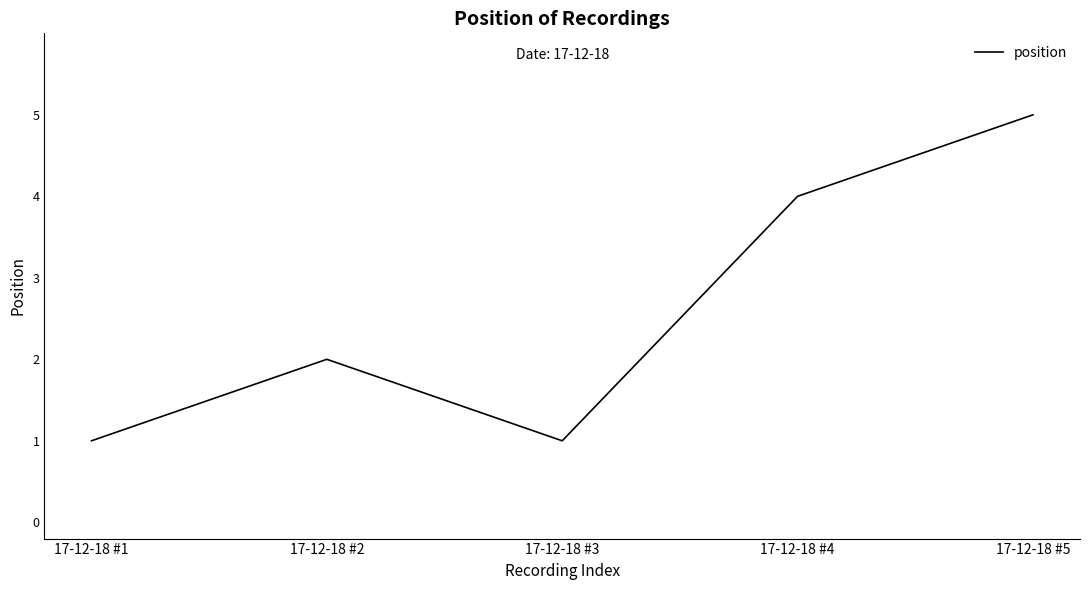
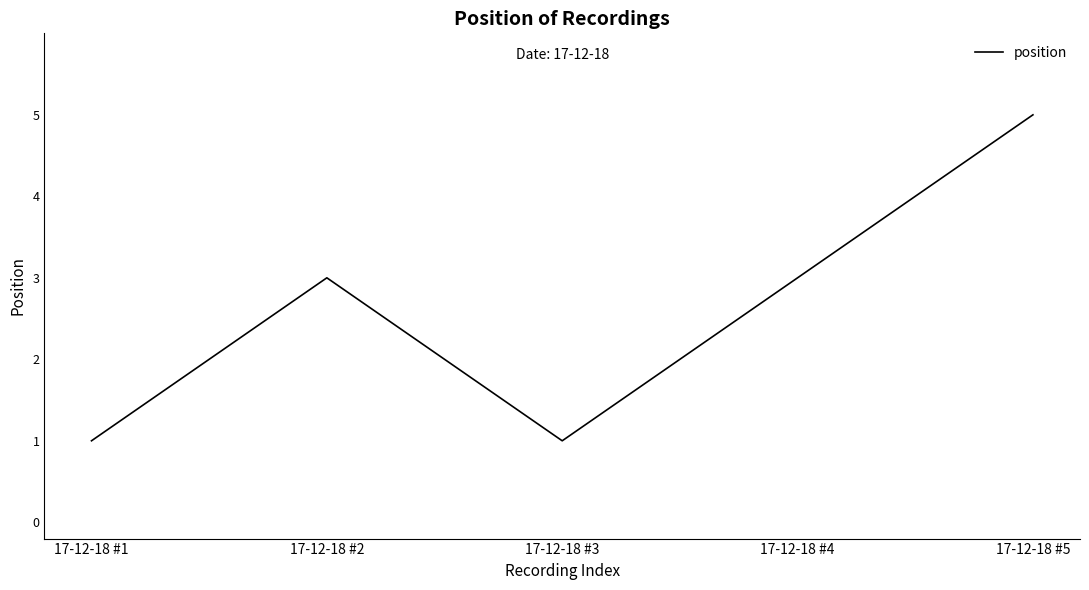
  {
    "17-12-18 #1": 1,
-   "17-12-18 #2": 2,
+   "17-12-18 #2": 3,
    "17-12-18 #3": 1,
-   "17-12-18 #4": 4,
+   "17-12-18 #4": 3,
    "17-12-18 #5": 5
  }
